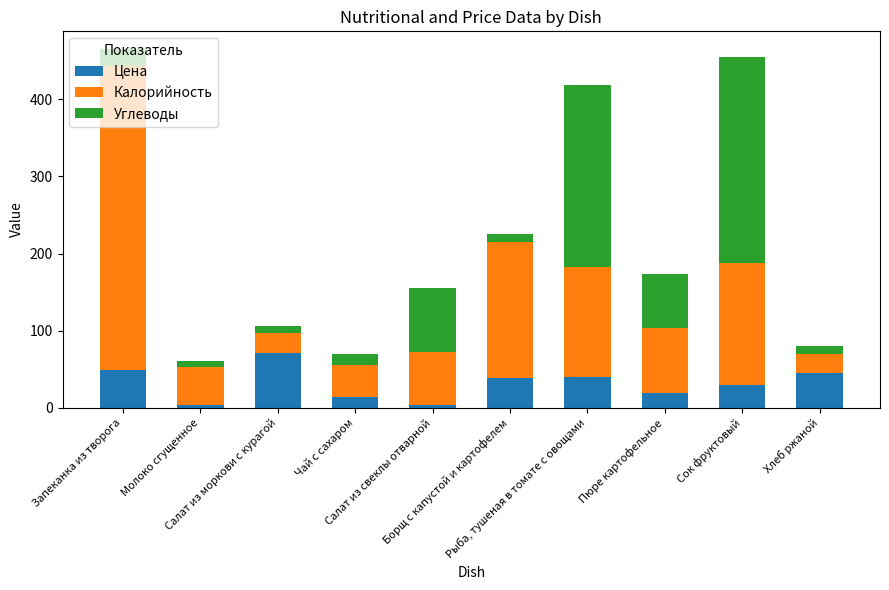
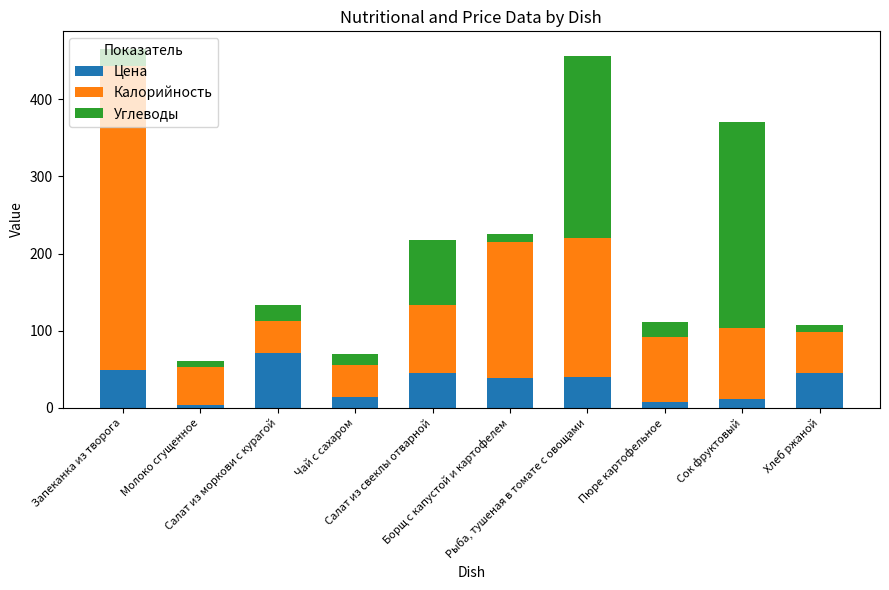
  {
    "Цена": {
      "Запеканка из творога": 50,
      "Молоко сгущенное": 0,
      "Салат из моркови с курагой": 70,
      "Чай с сахаром": 10,
-     "Салат из свеклы отварной": 0,
+     "Салат из свеклы отварной": 40,
      "Борщ с капустой и картофелем": 40,
      "Рыба, тушеная в томате с овощами": 40,
-     "Пюре картофельное": 20,
-     "Сок фруктовый": 30,
+     "Пюре картофельное": 10,
+     "Сок фруктовый": 10,
      "Хлеб ржаной": 50
    },
    "Калорийность": {
      "Молоко сгущенное": 50,
-     "Салат из моркови с курагой": 30,
+     "Салат из моркови с курагой": 40,
      "Чай с сахаром": 40,
-     "Салат из свеклы отварной": 70,
+     "Салат из свеклы отварной": 90,
      "Борщ с капустой и картофелем": 180,
-     "Рыба, тушеная в томате с овощами": 140,
+     "Рыба, тушеная в томате с овощами": 180,
      "Пюре картофельное": 80,
-     "Сок фруктовый": 160,
-     "Хлеб ржаной": 20
+     "Сок фруктовый": 90,
+     "Хлеб ржаной": 50
    },
    "Углеводы": {
      "Молоко сгущенное": 10,
-     "Салат из моркови с курагой": 10,
+     "Салат из моркови с курагой": 20,
      "Чай с сахаром": 20,
      "Салат из свеклы отварной": 80,
      "Борщ с капустой и картофелем": 10,
      "Рыба, тушеная в томате с овощами": 240,
-     "Пюре картофельное": 70,
+     "Пюре картофельное": 20,
      "Сок фруктовый": 270,
      "Хлеб ржаной": 10
    }
  }
